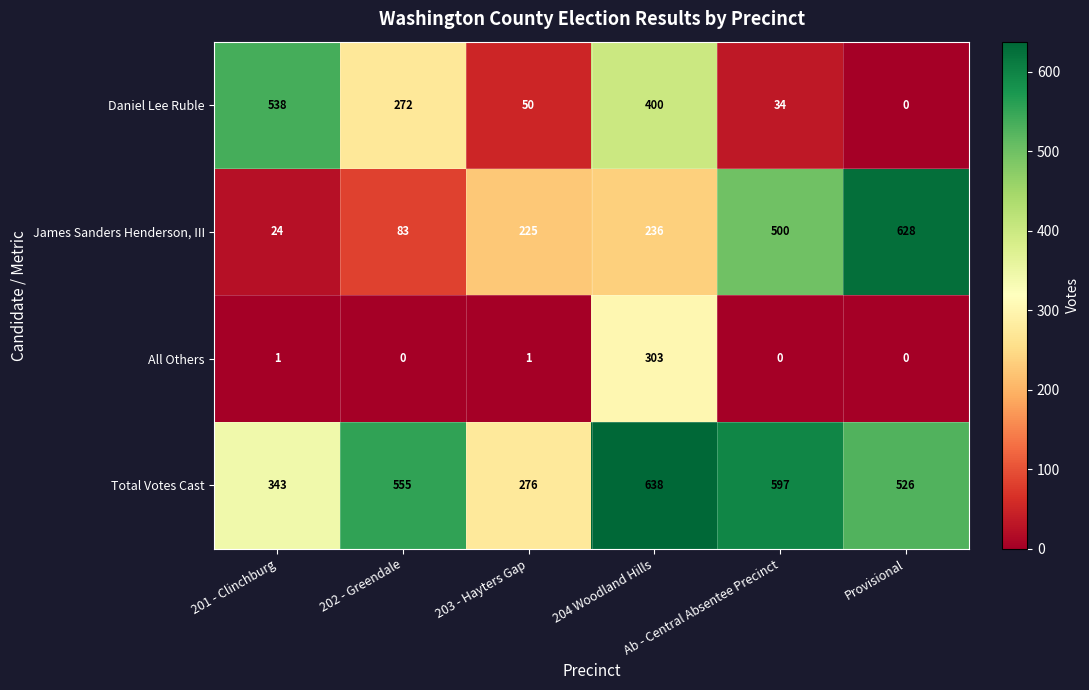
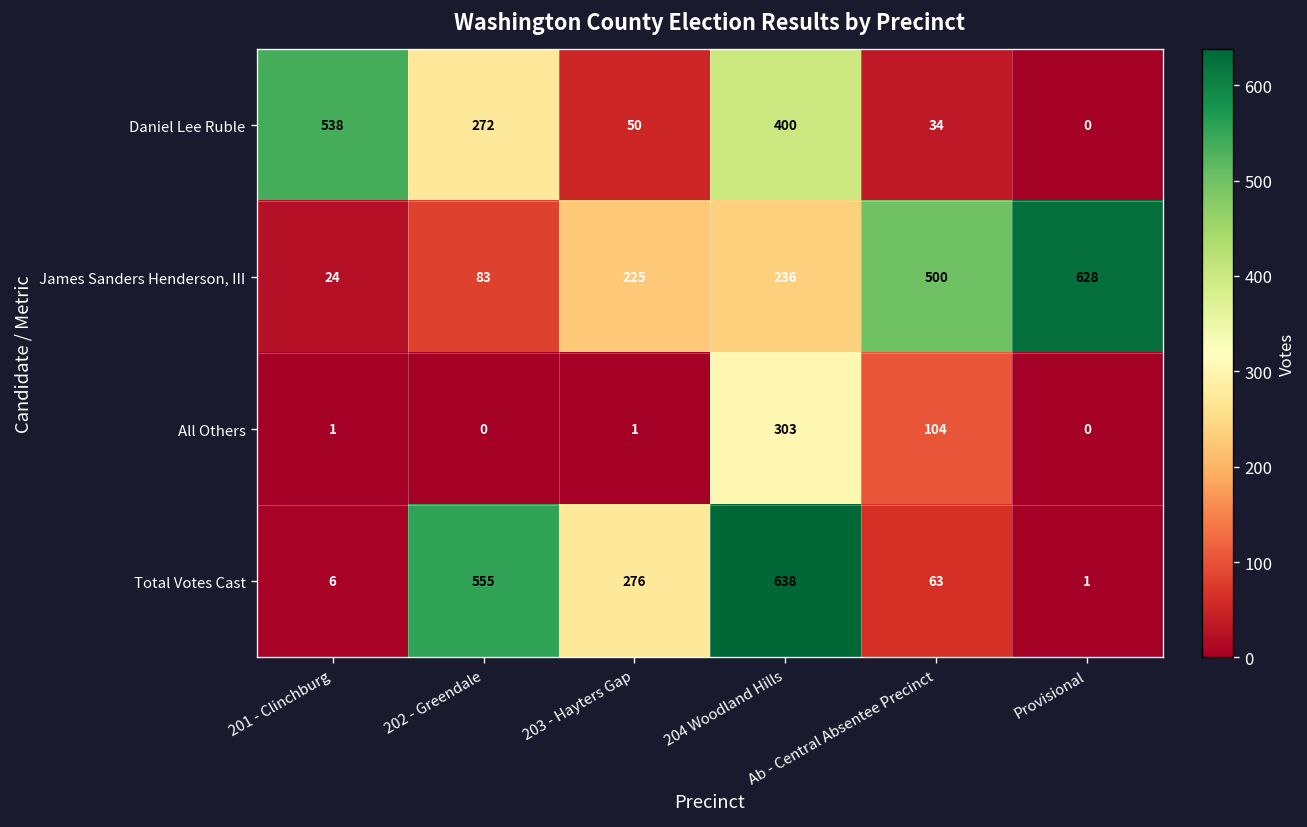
  {
    "Daniel Lee Ruble": {
      "201 - Clinchburg": 538,
      "202 - Greendale": 272,
      "203 - Hayters Gap": 50,
      "204 Woodland Hills": 400,
      "Ab - Central Absentee Precinct": 34,
      "Provisional": 0
    },
    "James Sanders Henderson, III": {
      "201 - Clinchburg": 24,
      "202 - Greendale": 83,
      "203 - Hayters Gap": 225,
      "204 Woodland Hills": 236,
      "Ab - Central Absentee Precinct": 500,
      "Provisional": 628
    },
    "All Others": {
      "201 - Clinchburg": 1,
      "202 - Greendale": 0,
      "203 - Hayters Gap": 1,
      "204 Woodland Hills": 303,
-     "Ab - Central Absentee Precinct": 0,
+     "Ab - Central Absentee Precinct": 104,
      "Provisional": 0
    },
    "Total Votes Cast": {
-     "201 - Clinchburg": 343,
+     "201 - Clinchburg": 6,
      "202 - Greendale": 555,
      "203 - Hayters Gap": 276,
      "204 Woodland Hills": 638,
-     "Ab - Central Absentee Precinct": 597,
-     "Provisional": 526
+     "Ab - Central Absentee Precinct": 63,
+     "Provisional": 1
    }
  }
